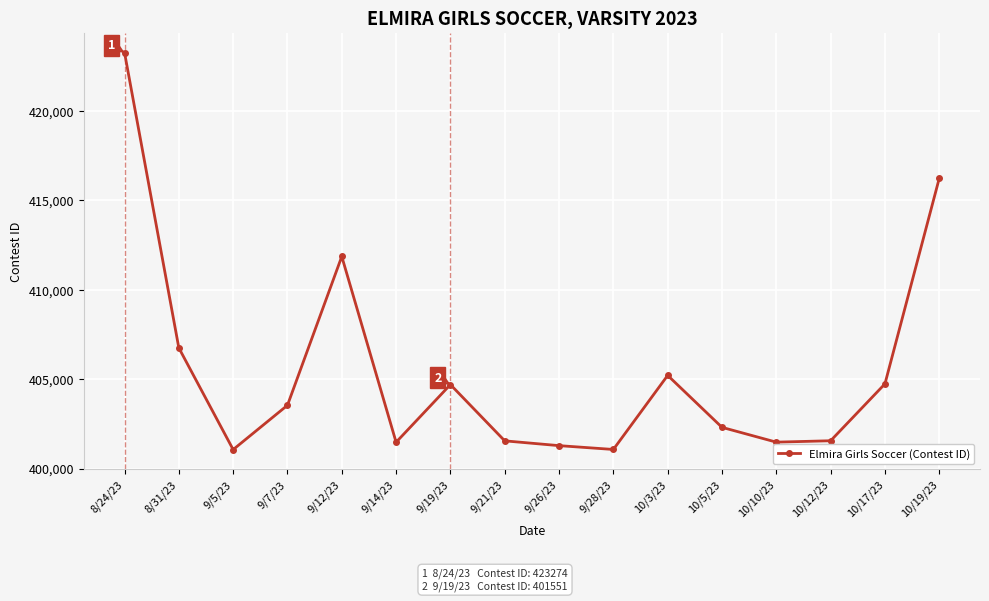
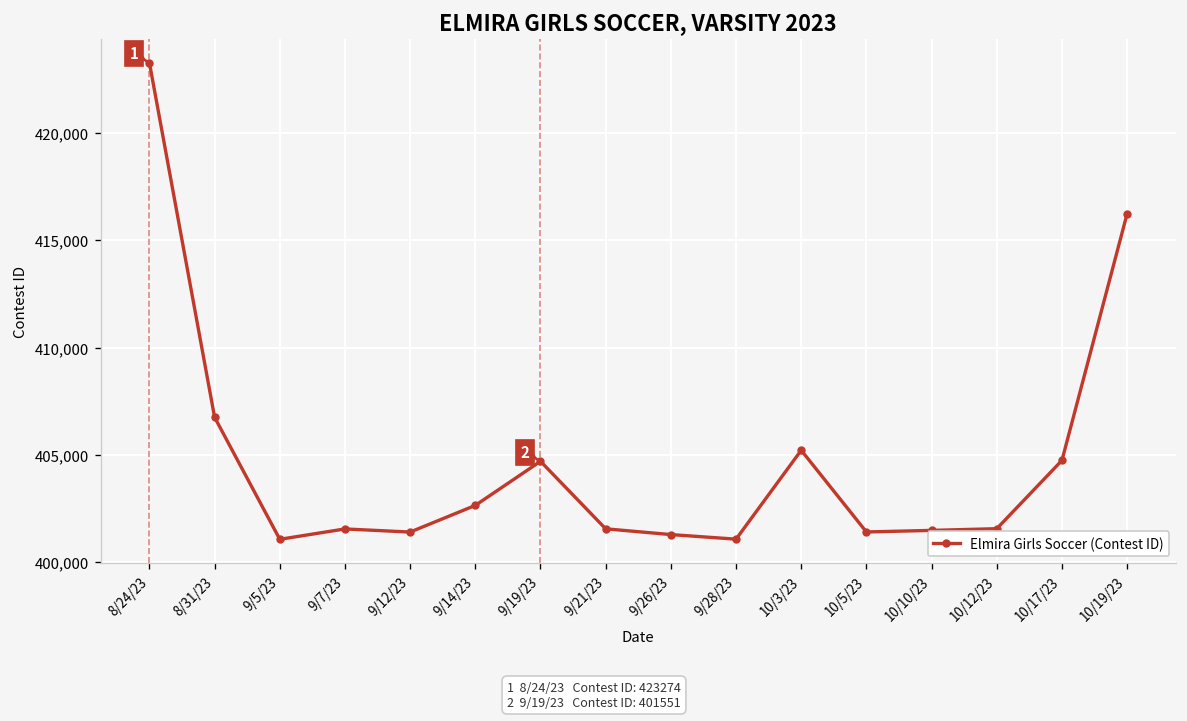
  {
    "8/31/23": "406,800",
    "9/5/23": "401,100",
-   "9/7/23": "403,500",
-   "9/12/23": "411,900",
-   "9/14/23": "401,500",
+   "9/7/23": "401,500",
+   "9/12/23": "401,400",
+   "9/14/23": "402,600",
    "9/21/23": "401,600",
    "9/26/23": "401,300",
    "9/28/23": "401,100",
    "10/3/23": "405,200",
-   "10/5/23": "402,300",
+   "10/5/23": "401,400",
    "10/10/23": "401,500",
    "10/12/23": "401,600",
    "10/17/23": "404,700",
    "10/19/23": "416,200"
  }
